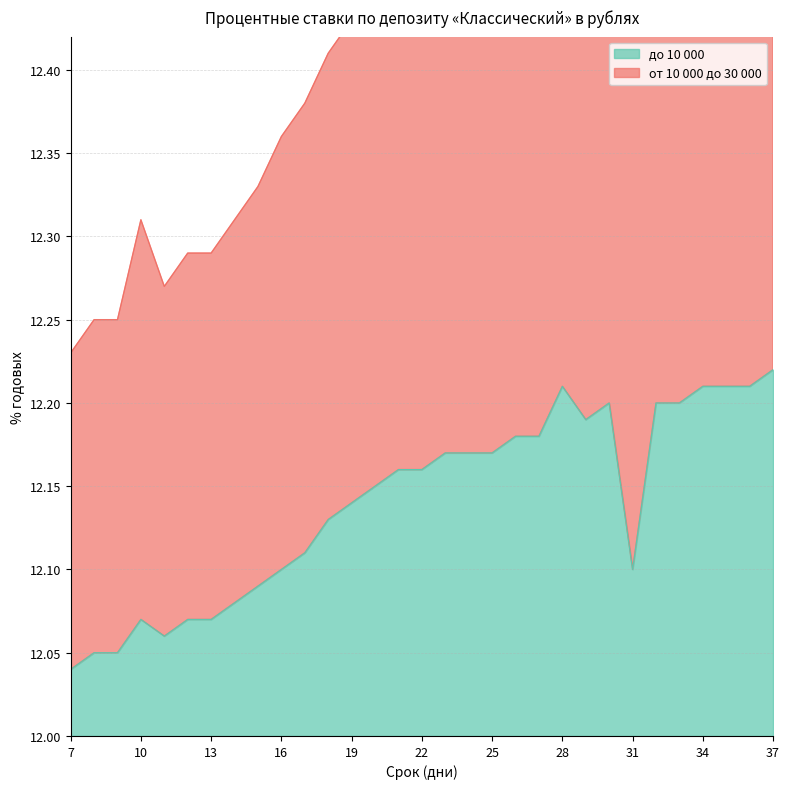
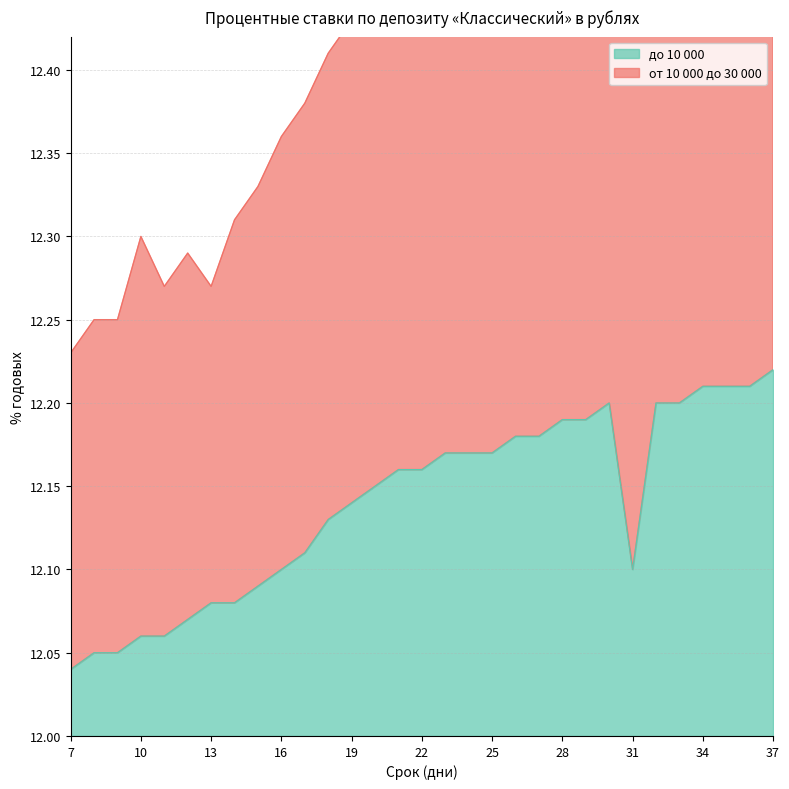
  {
    "до 10 000": {
      "7": 12.04,
-     "10": 12.07,
-     "13": 12.07,
+     "10": 12.06,
+     "13": 12.08,
      "16": 12.10,
      "19": 12.14,
      "22": 12.16,
      "25": 12.17,
-     "28": 12.21,
+     "28": 12.19,
      "31": 12.10,
      "34": 12.21,
      "37": 12.22
    },
    "от 10 000 до 30 000": {
      "10": 0.240,
-     "13": 0.220
+     "13": 0.190
    }
  }
